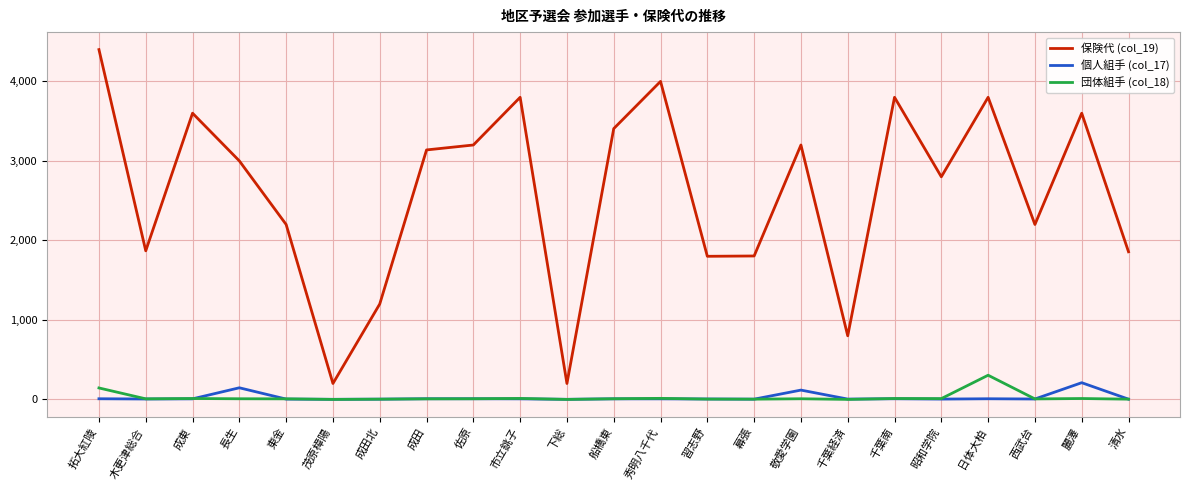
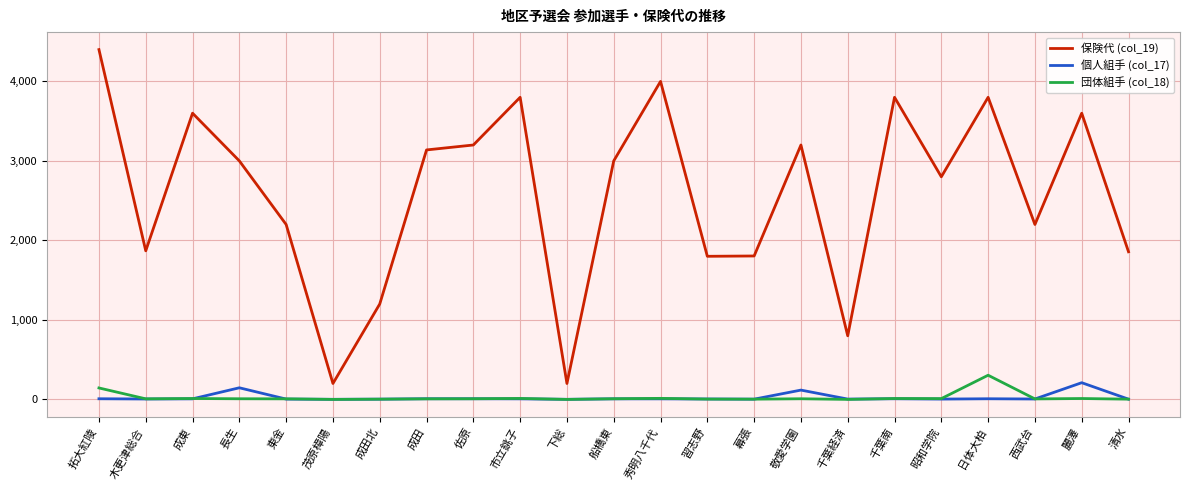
  {
    "保険代 (col_19)": {
      "拓大紅陵": "4,400",
      "木更津総合": "1,900",
      "成東": "3,600",
      "長生": "3,000",
      "東金": "2,200",
      "茂原樟陽": "200",
      "成田北": "1,200",
      "成田": "3,100",
      "佐原": "3,200",
      "市立銚子": "3,800",
      "下総": "200",
-     "船橋東": "3,400",
+     "船橋東": "3,000",
      "秀明八千代": "4,000",
      "習志野": "1,800",
      "幕張": "1,800",
      "敬愛学園": "3,200",
      "千葉経済": "800",
      "千葉南": "3,800",
      "昭和学院": "2,800",
      "日体大柏": "3,800",
      "西武台": "2,200",
      "麗澤": "3,600",
      "清水": "1,900"
    },
    "個人組手 (col_17)": {
      "拓大紅陵": "0",
      "長生": "100",
      "敬愛学園": "100",
      "日体大柏": "0",
      "麗澤": "200"
    },
    "団体組手 (col_18)": {
      "拓大紅陵": "100",
      "長生": "0",
      "敬愛学園": "0",
      "日体大柏": "300",
      "麗澤": "0"
    }
  }
